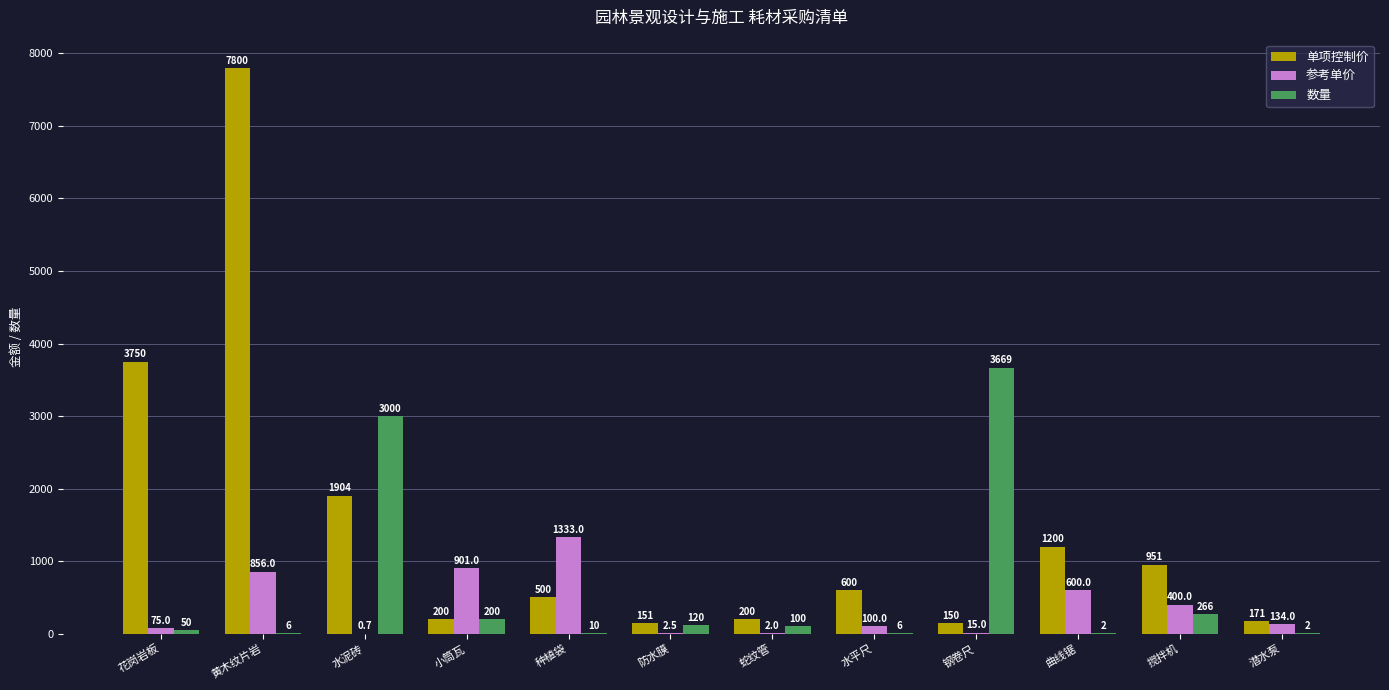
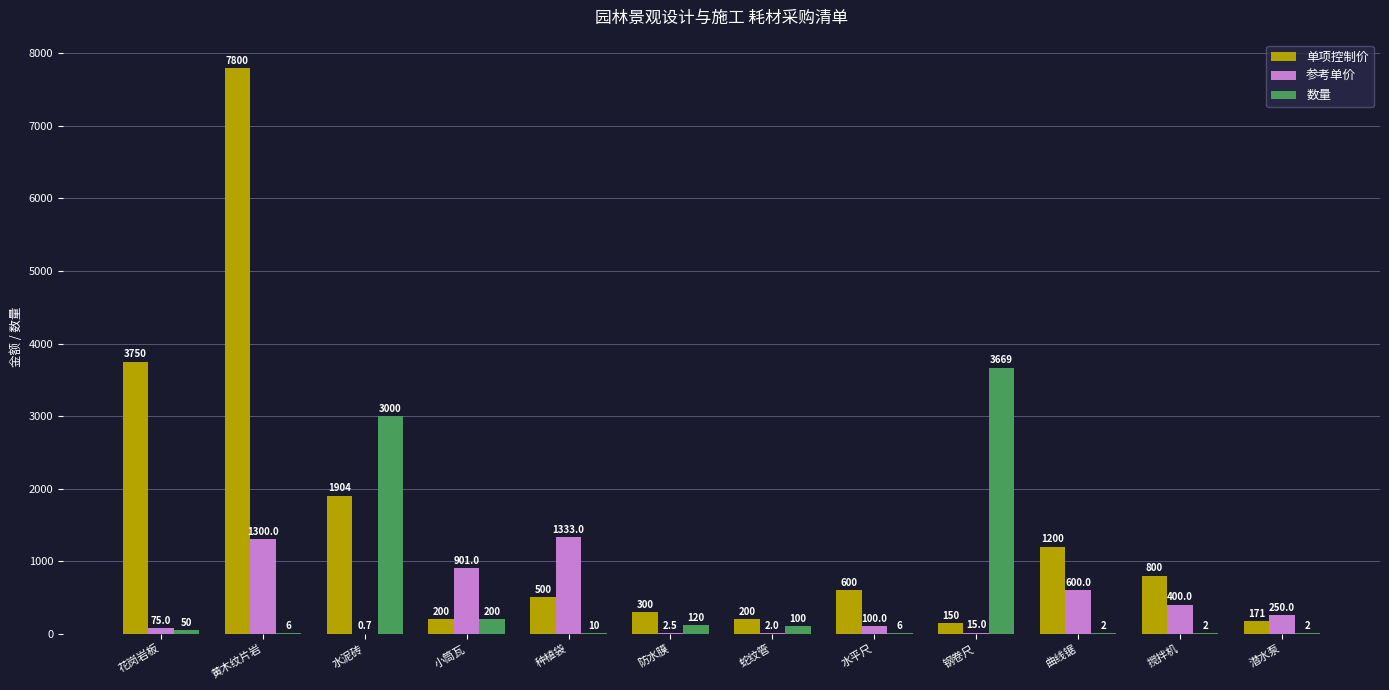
  {
    "单项控制价": {
      "花岗岩板": 3750,
      "黄木纹片岩": 7800,
      "水泥砖": 1904,
      "小筒瓦": 200,
      "种植袋": 500,
-     "防水膜": 151,
+     "防水膜": 300,
      "蛇纹管": 200,
      "水平尺": 600,
      "钢卷尺": 150,
      "曲线锯": 1200,
-     "搅拌机": 951,
+     "搅拌机": 800,
      "潜水泵": 171
    },
    "参考单价": {
      "花岗岩板": 75.0,
-     "黄木纹片岩": 856.0,
+     "黄木纹片岩": 1300.0,
      "水泥砖": 0.7,
      "小筒瓦": 901.0,
      "种植袋": 1333.0,
      "防水膜": 2.5,
      "蛇纹管": 2.0,
      "水平尺": 100.0,
      "钢卷尺": 15.0,
      "曲线锯": 600.0,
      "搅拌机": 400.0,
-     "潜水泵": 134.0
+     "潜水泵": 250.0
    },
    "数量": {
      "花岗岩板": 50,
      "黄木纹片岩": 6,
      "水泥砖": 3000,
      "小筒瓦": 200,
      "种植袋": 10,
      "防水膜": 120,
      "蛇纹管": 100,
      "水平尺": 6,
      "钢卷尺": 3669,
      "曲线锯": 2,
-     "搅拌机": 266,
+     "搅拌机": 2,
      "潜水泵": 2
    }
  }
